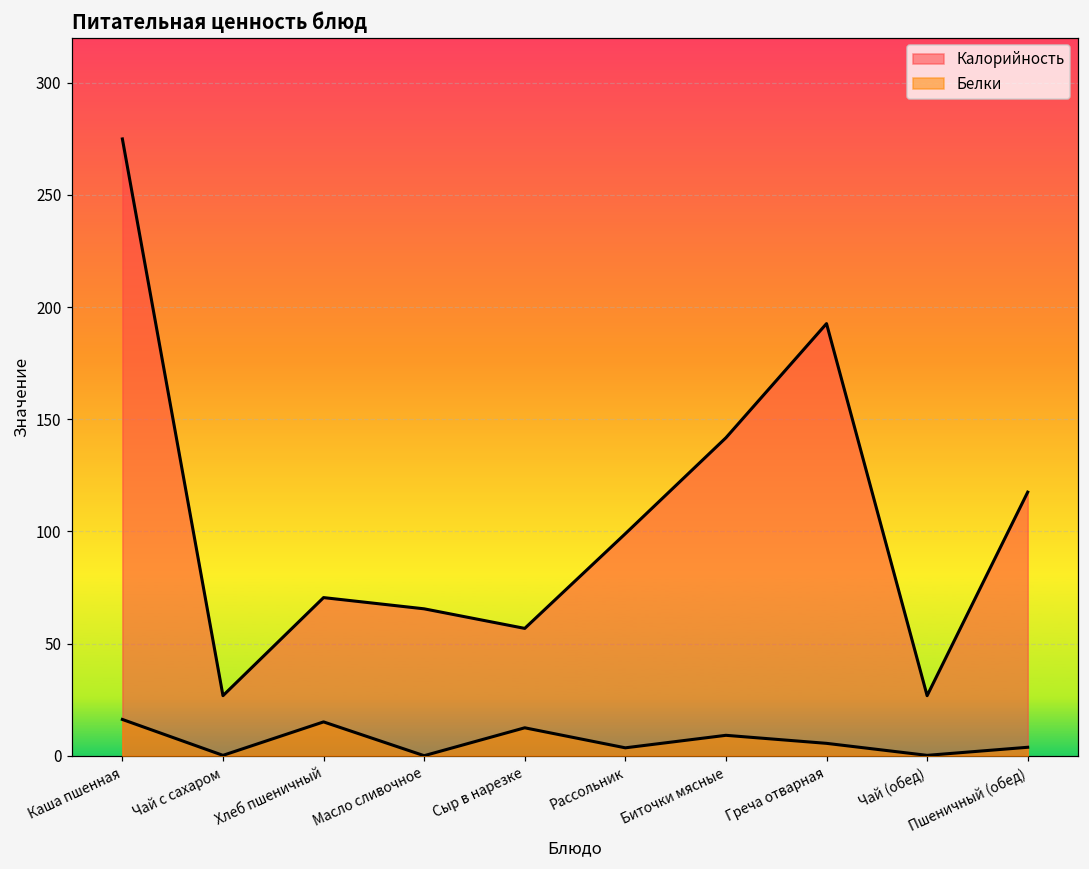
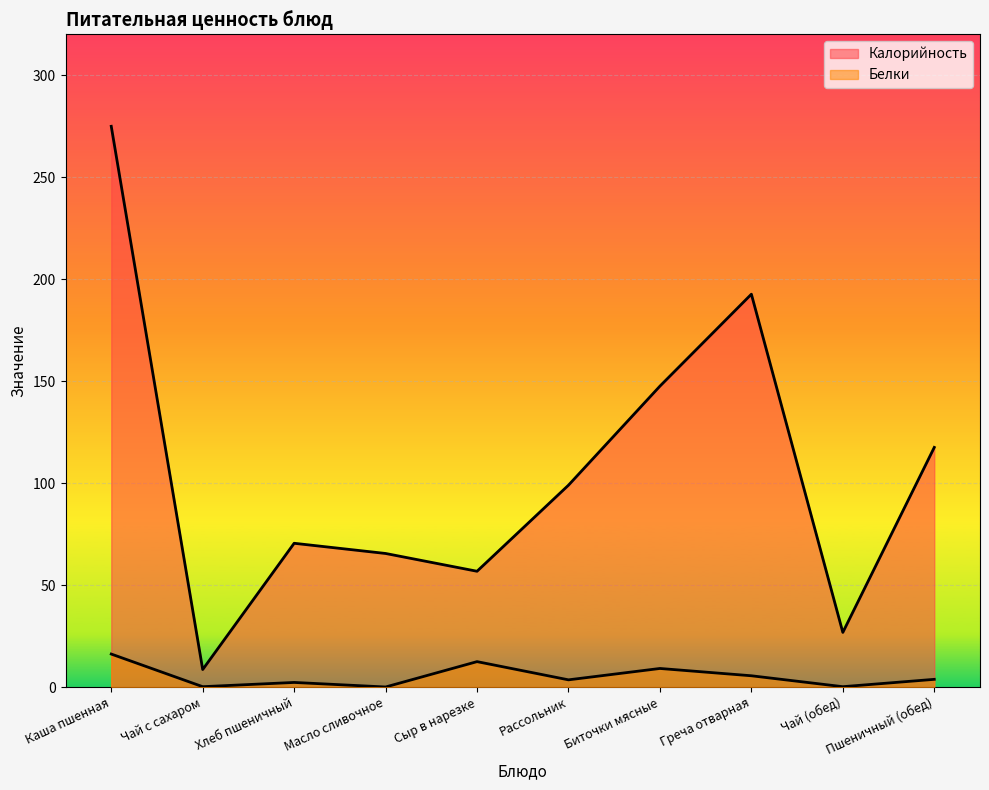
  {
    "Калорийность": {
      "Каша пшенная": 275,
-     "Чай с сахаром": 27,
+     "Чай с сахаром": 9,
      "Хлеб пшеничный": 71,
      "Масло сливочное": 66,
      "Сыр в нарезке": 57,
      "Рассольник": 99,
-     "Биточки мясные": 142,
+     "Биточки мясные": 148,
      "Греча отварная": 193,
      "Чай (обед)": 27,
      "Пшеничный (обед)": 118
    },
    "Белки": {
      "Каша пшенная": 16,
      "Чай с сахаром": 0,
-     "Хлеб пшеничный": 15,
+     "Хлеб пшеничный": 2,
      "Масло сливочное": 0,
      "Сыр в нарезке": 12,
      "Рассольник": 4,
      "Биточки мясные": 9,
      "Греча отварная": 6,
      "Чай (обед)": 0,
      "Пшеничный (обед)": 4
    }
  }
